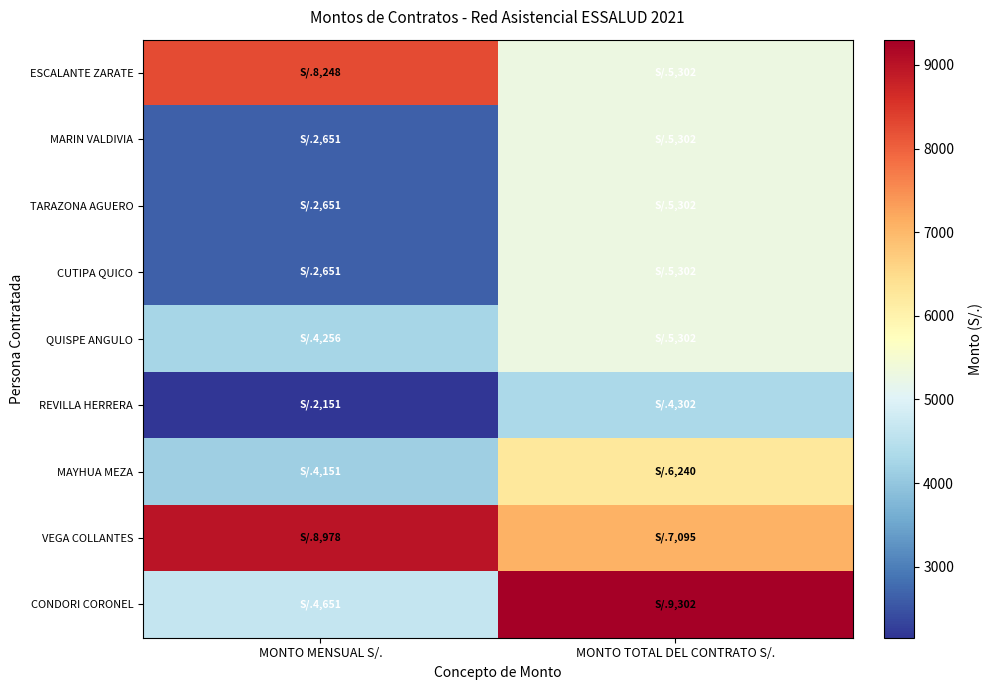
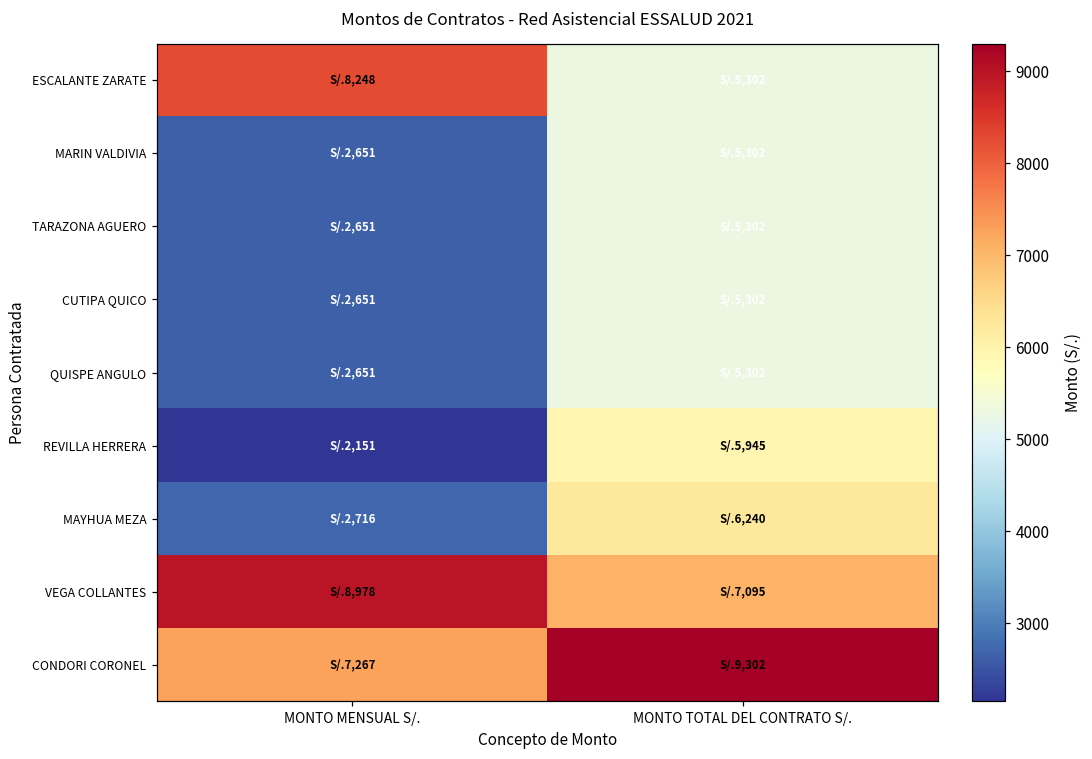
  {
    "ESCALANTE ZARATE": {
      "MONTO MENSUAL S/.": "8,248"
    },
    "MARIN VALDIVIA": {
      "MONTO MENSUAL S/.": "2,651"
    },
    "TARAZONA AGUERO": {
      "MONTO MENSUAL S/.": "2,651"
    },
    "CUTIPA QUICO": {
      "MONTO MENSUAL S/.": "2,651"
    },
    "QUISPE ANGULO": {
-     "MONTO MENSUAL S/.": "4,256"
+     "MONTO MENSUAL S/.": "2,651"
    },
    "REVILLA HERRERA": {
      "MONTO MENSUAL S/.": "2,151",
-     "MONTO TOTAL DEL CONTRATO S/.": "4,302"
+     "MONTO TOTAL DEL CONTRATO S/.": "5,945"
    },
    "MAYHUA MEZA": {
-     "MONTO MENSUAL S/.": "4,151",
+     "MONTO MENSUAL S/.": "2,716",
      "MONTO TOTAL DEL CONTRATO S/.": "6,240"
    },
    "VEGA COLLANTES": {
      "MONTO MENSUAL S/.": "8,978",
      "MONTO TOTAL DEL CONTRATO S/.": "7,095"
    },
    "CONDORI CORONEL": {
-     "MONTO MENSUAL S/.": "4,651",
+     "MONTO MENSUAL S/.": "7,267",
      "MONTO TOTAL DEL CONTRATO S/.": "9,302"
    }
  }
